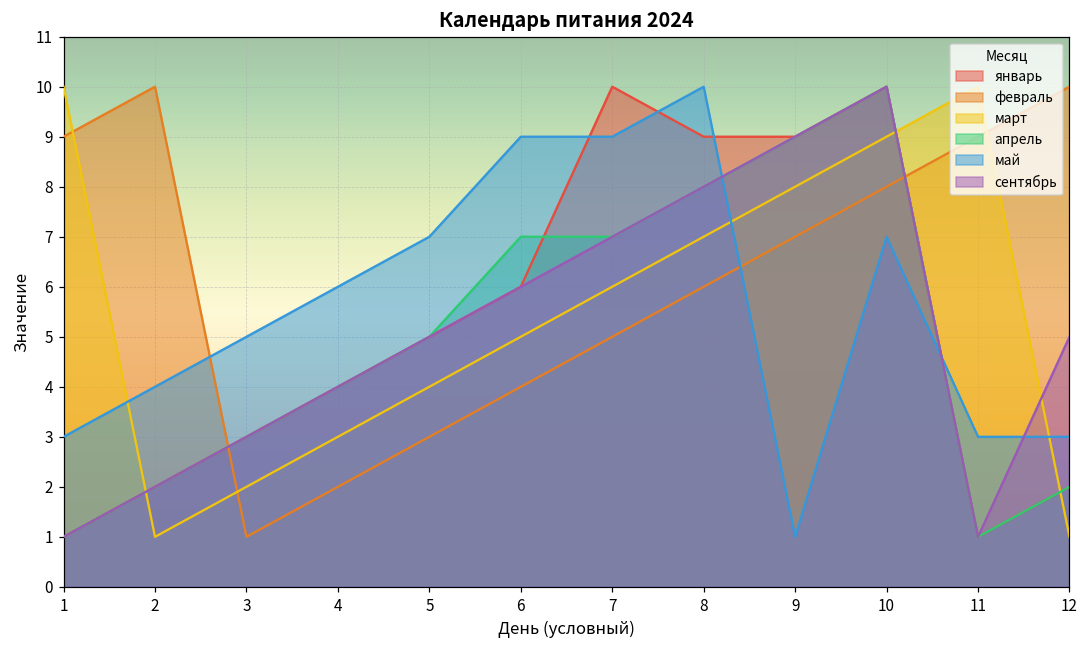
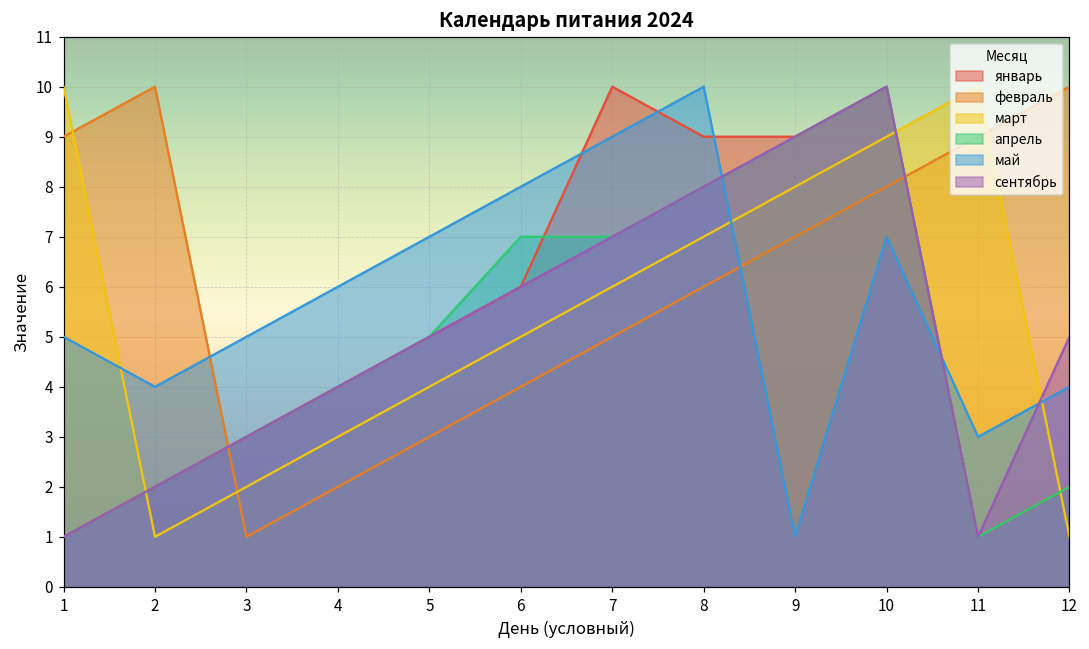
  {
    "апрель": {
      "6": 7
    },
    "май": {
-     "1": 3,
+     "1": 5,
      "2": 4,
      "3": 5,
      "4": 6,
      "5": 7,
-     "6": 9,
+     "6": 8,
      "7": 9,
      "8": 10,
      "9": 1,
      "10": 7,
      "11": 3,
-     "12": 3
+     "12": 4
    },
    "сентябрь": {
      "12": 5
    }
  }
